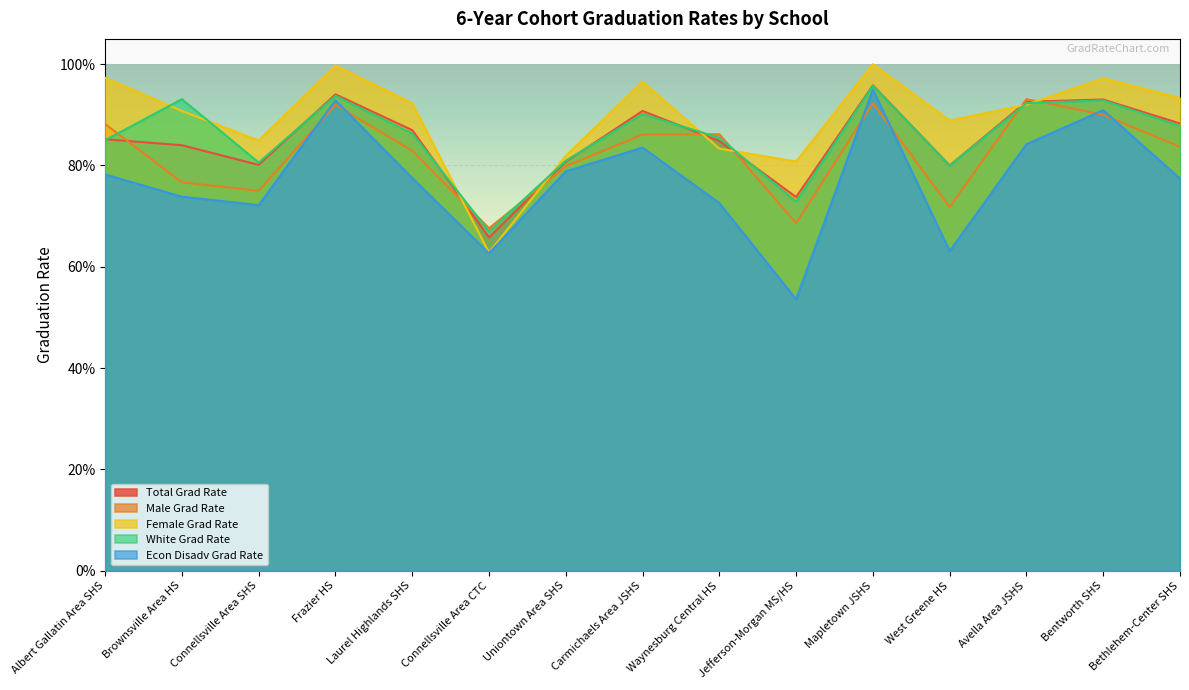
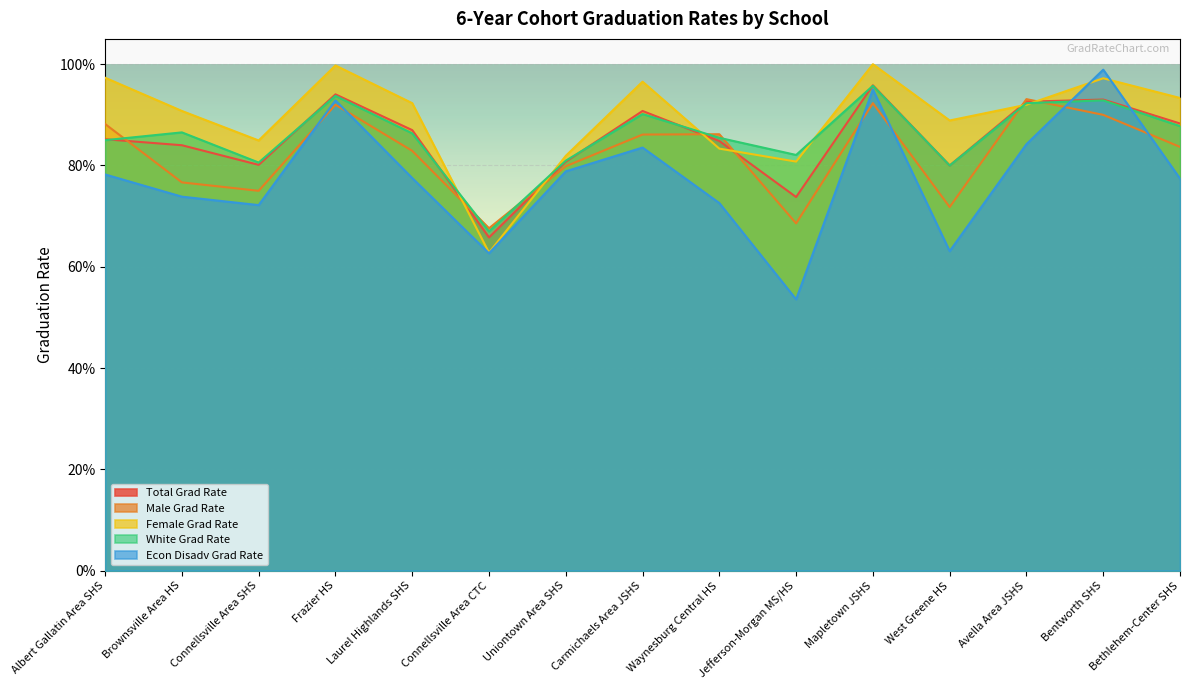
  {
    "Female Grad Rate": {
      "Albert Gallatin Area SHS": "97%",
      "Brownsville Area HS": "91%",
      "Connellsville Area SHS": "85%",
      "Frazier HS": "100%",
      "Laurel Highlands SHS": "92%",
      "Uniontown Area SHS": "82%",
      "Carmichaels Area JSHS": "97%",
      "Waynesburg Central HS": "83%",
      "Jefferson-Morgan MS/HS": "81%",
      "Mapletown JSHS": "100%",
      "West Greene HS": "89%",
      "Bentworth SHS": "97%",
      "Bethlehem-Center SHS": "93%"
    },
    "White Grad Rate": {
-     "Brownsville Area HS": "93%",
+     "Brownsville Area HS": "87%",
      "Laurel Highlands SHS": "86%",
      "Connellsville Area CTC": "67%",
      "Carmichaels Area JSHS": "90%",
      "Waynesburg Central HS": "85%",
-     "Jefferson-Morgan MS/HS": "73%",
+     "Jefferson-Morgan MS/HS": "82%",
      "Bethlehem-Center SHS": "88%"
    },
    "Econ Disadv Grad Rate": {
      "Albert Gallatin Area SHS": "78%",
      "Brownsville Area HS": "74%",
      "Connellsville Area SHS": "72%",
      "Frazier HS": "93%",
      "Laurel Highlands SHS": "78%",
      "Uniontown Area SHS": "79%",
      "Carmichaels Area JSHS": "84%",
      "Waynesburg Central HS": "73%",
      "Jefferson-Morgan MS/HS": "54%",
      "Mapletown JSHS": "95%",
      "West Greene HS": "63%",
      "Avella Area JSHS": "84%",
-     "Bentworth SHS": "91%",
+     "Bentworth SHS": "99%",
      "Bethlehem-Center SHS": "77%"
    }
  }
